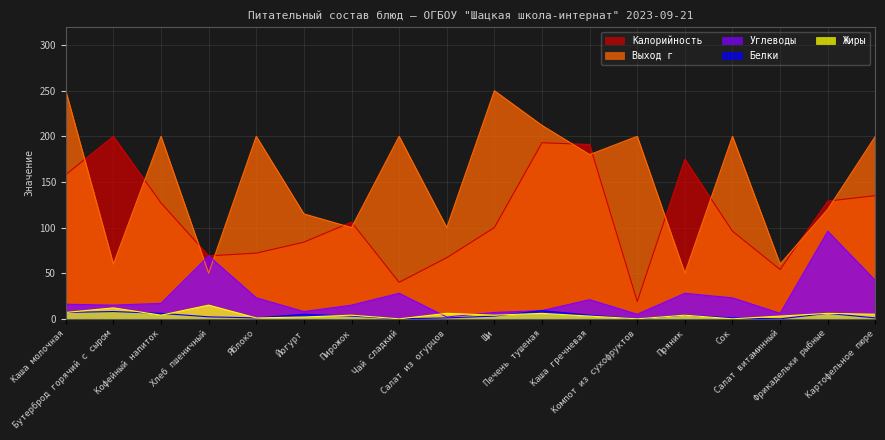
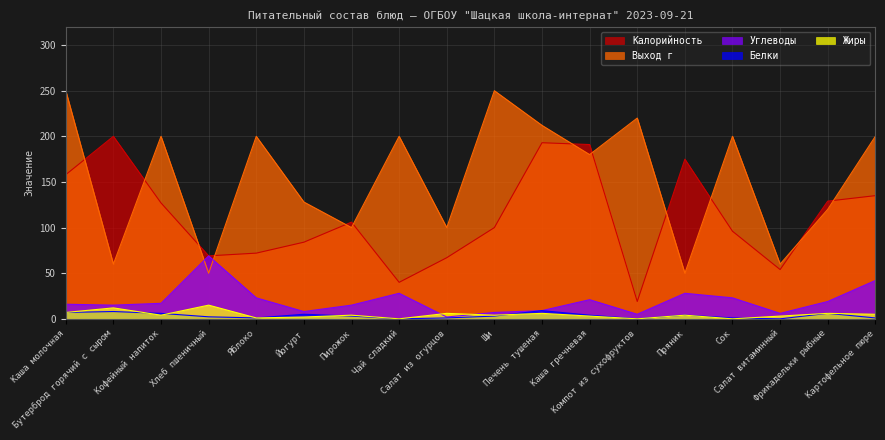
  {
    "Калорийность": {
      "Каша молочная": 160,
      "Бутерброд горячий с сыром": 200,
      "Кофейный напиток": 130,
      "Яблоко": 70,
      "Йогурт": 80,
      "Пирожок": 110,
      "Чай сладкий": 40,
      "Салат из огурцов": 70,
      "Щи": 100,
      "Печень тушеная": 190,
      "Каша гречневая": 190,
      "Компот из сухофруктов": 20,
      "Пряник": 180,
      "Сок": 100,
      "Салат витаминный": 50,
      "Фрикадельки рыбные": 130,
      "Картофельное пюре": 140
    },
    "Выход г": {
      "Каша молочная": 250,
      "Бутерброд горячий с сыром": 60,
      "Кофейный напиток": 200,
      "Хлеб пшеничный": 50,
      "Яблоко": 200,
-     "Йогурт": 120,
+     "Йогурт": 130,
      "Пирожок": 100,
      "Чай сладкий": 200,
      "Салат из огурцов": 100,
      "Щи": 250,
      "Печень тушеная": 210,
      "Каша гречневая": 180,
-     "Компот из сухофруктов": 200,
+     "Компот из сухофруктов": 220,
      "Пряник": 50,
      "Сок": 200,
      "Салат витаминный": 60,
      "Фрикадельки рыбные": 120,
      "Картофельное пюре": 200
    },
    "Углеводы": {
      "Каша молочная": 20,
      "Бутерброд горячий с сыром": 20,
      "Кофейный напиток": 20,
      "Яблоко": 20,
      "Йогурт": 10,
      "Пирожок": 20,
      "Чай сладкий": 30,
      "Щи": 10,
      "Каша гречневая": 20,
      "Компот из сухофруктов": 10,
      "Пряник": 30,
      "Сок": 20,
      "Салат витаминный": 10,
-     "Фрикадельки рыбные": 100,
+     "Фрикадельки рыбные": 20,
      "Картофельное пюре": 40
    },
    "Белки": {
      "Бутерброд горячий с сыром": 10,
      "Хлеб пшеничный": 0,
      "Йогурт": 10,
      "Салат витаминный": 0,
      "Картофельное пюре": 0
    },
    "Жиры": {
      "Бутерброд горячий с сыром": 10,
      "Хлеб пшеничный": 20,
      "Йогурт": 0,
      "Салат из огурцов": 10,
      "Печень тушеная": 10,
      "Салат витаминный": 0,
      "Картофельное пюре": 10
    }
  }
